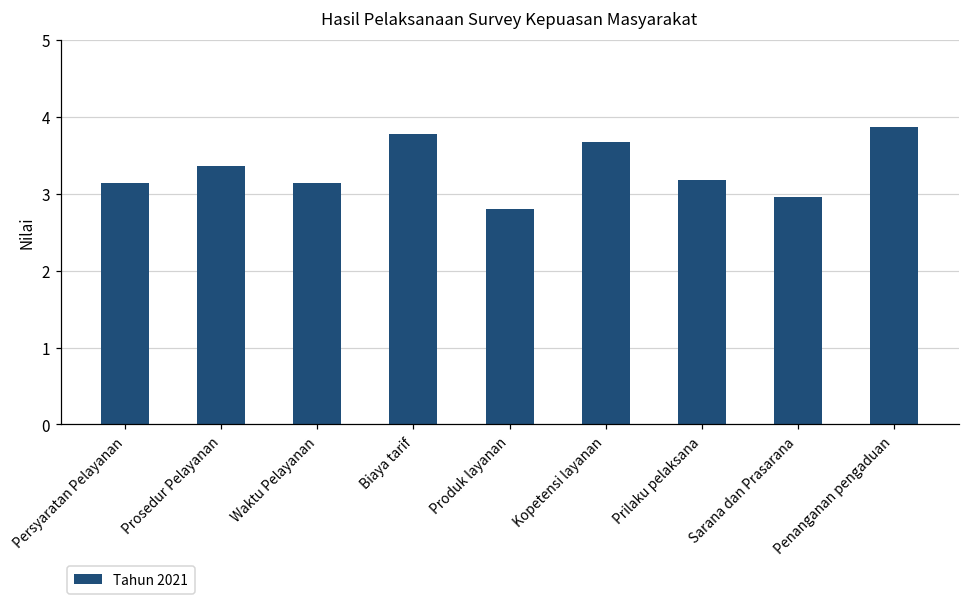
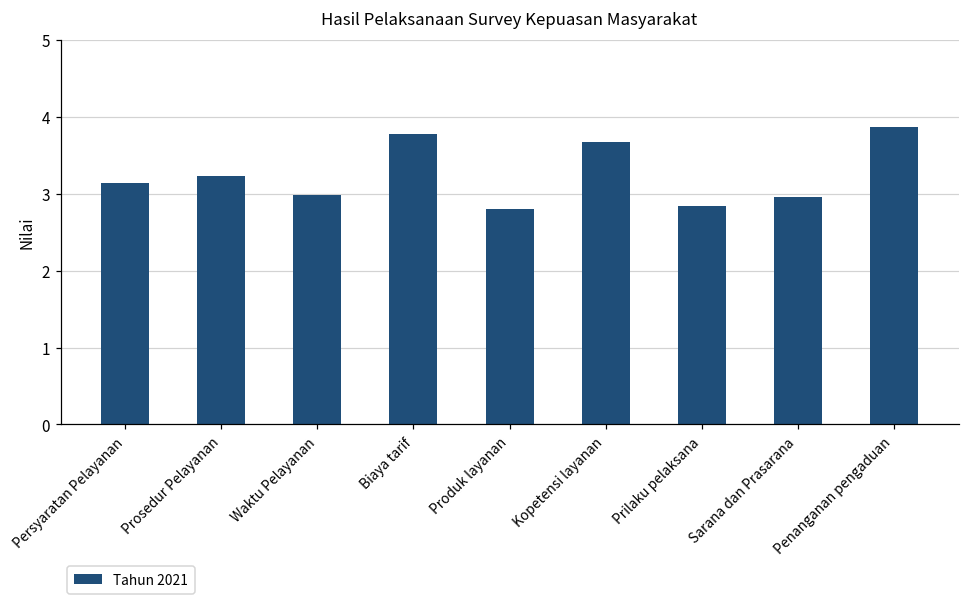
  {
    "Persyaratan Pelayanan": 3.1,
-   "Prosedur Pelayanan": 3.4,
-   "Waktu Pelayanan": 3.1,
+   "Prosedur Pelayanan": 3.2,
+   "Waktu Pelayanan": 3.0,
    "Biaya tarif": 3.8,
    "Produk layanan": 2.8,
    "Kopetensi layanan": 3.7,
-   "Prilaku pelaksana": 3.2,
+   "Prilaku pelaksana": 2.8,
    "Sarana dan Prasarana": 3.0,
    "Penanganan pengaduan": 3.9
  }
